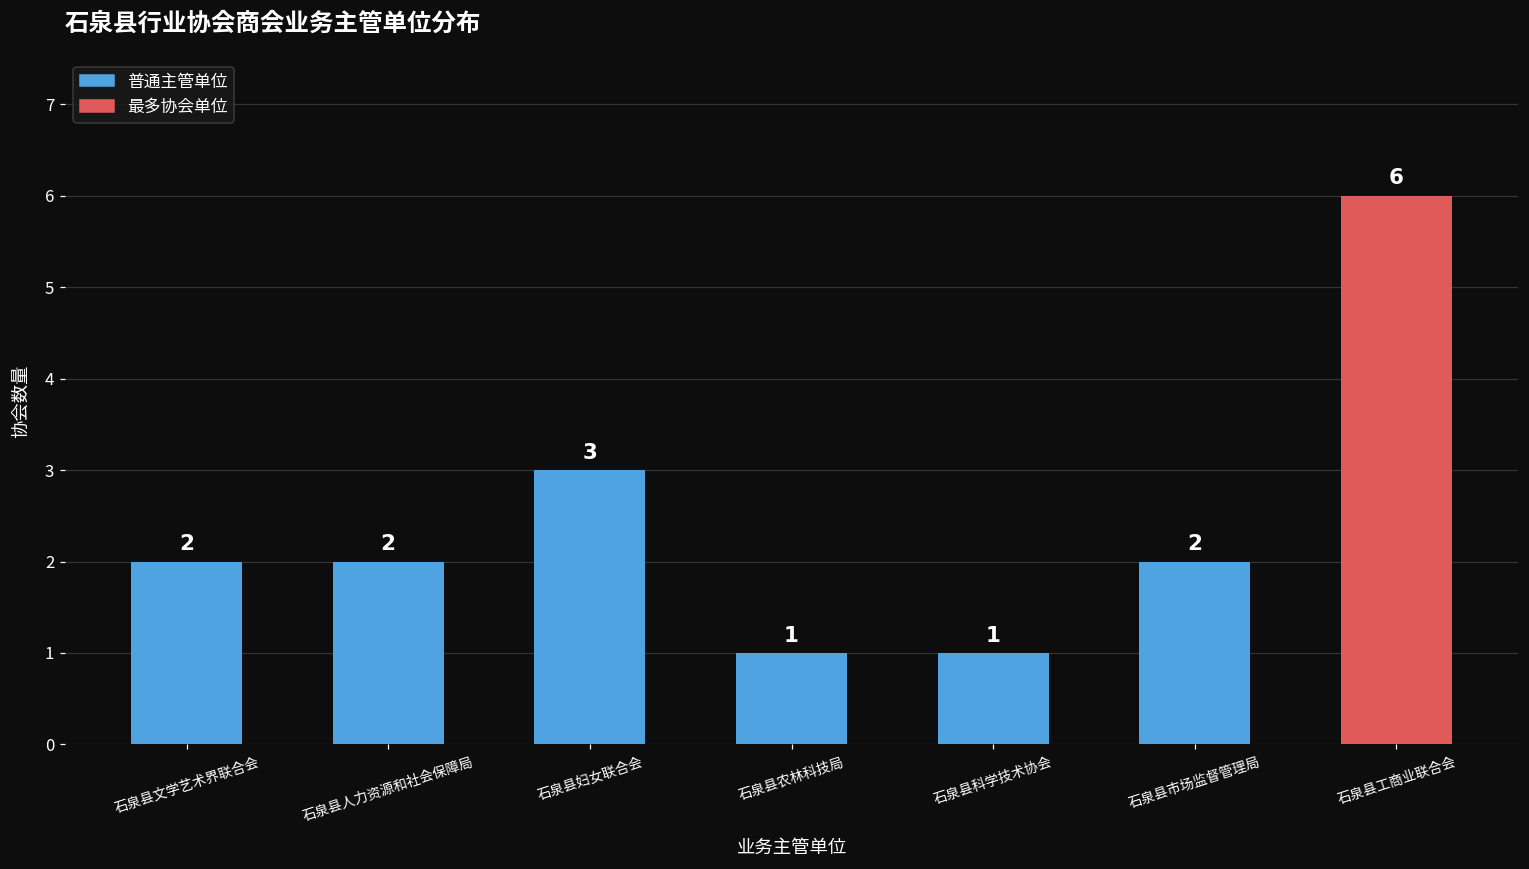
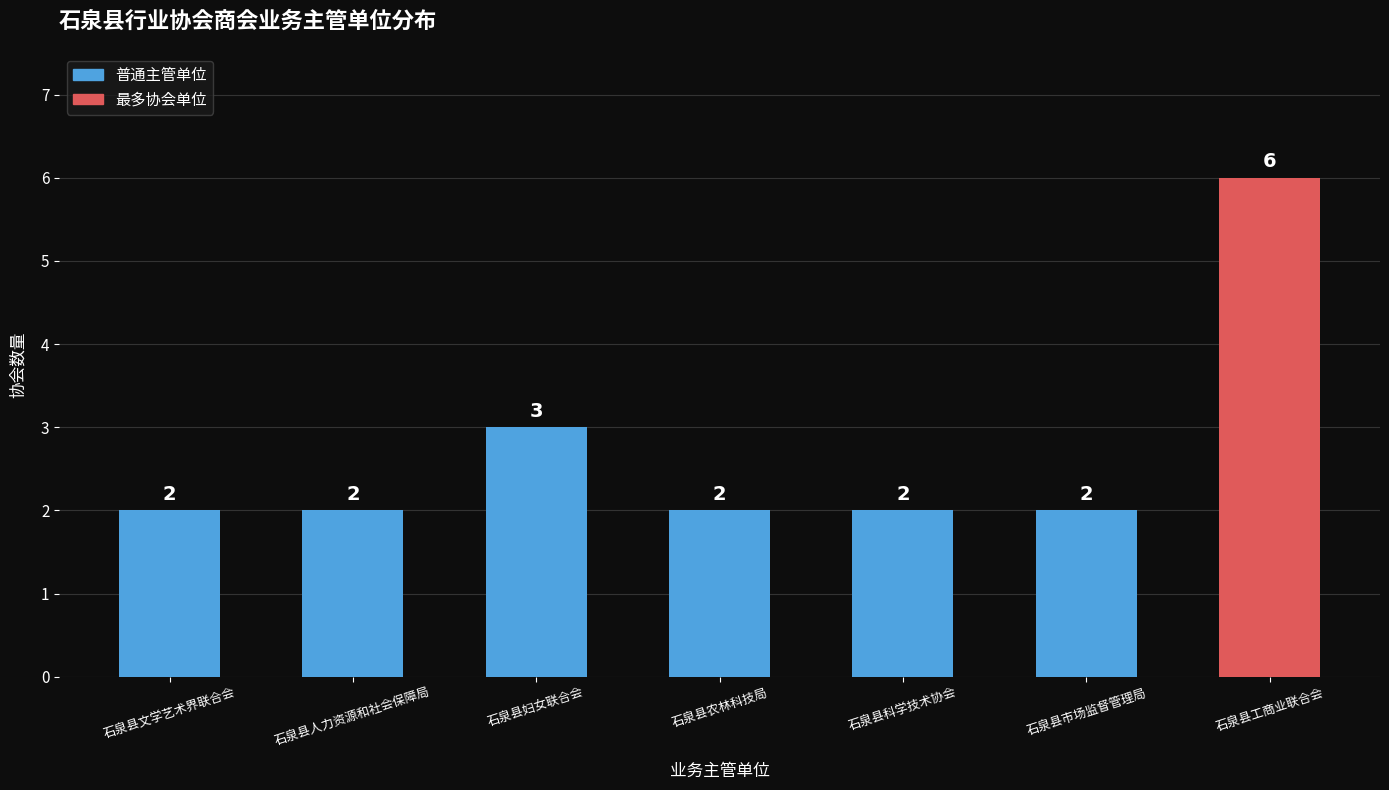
  {
    "石泉县文学艺术界联合会": 2,
    "石泉县人力资源和社会保障局": 2,
    "石泉县妇女联合会": 3,
-   "石泉县农林科技局": 1,
-   "石泉县科学技术协会": 1,
+   "石泉县农林科技局": 2,
+   "石泉县科学技术协会": 2,
    "石泉县市场监督管理局": 2,
    "石泉县工商业联合会": 6
  }
